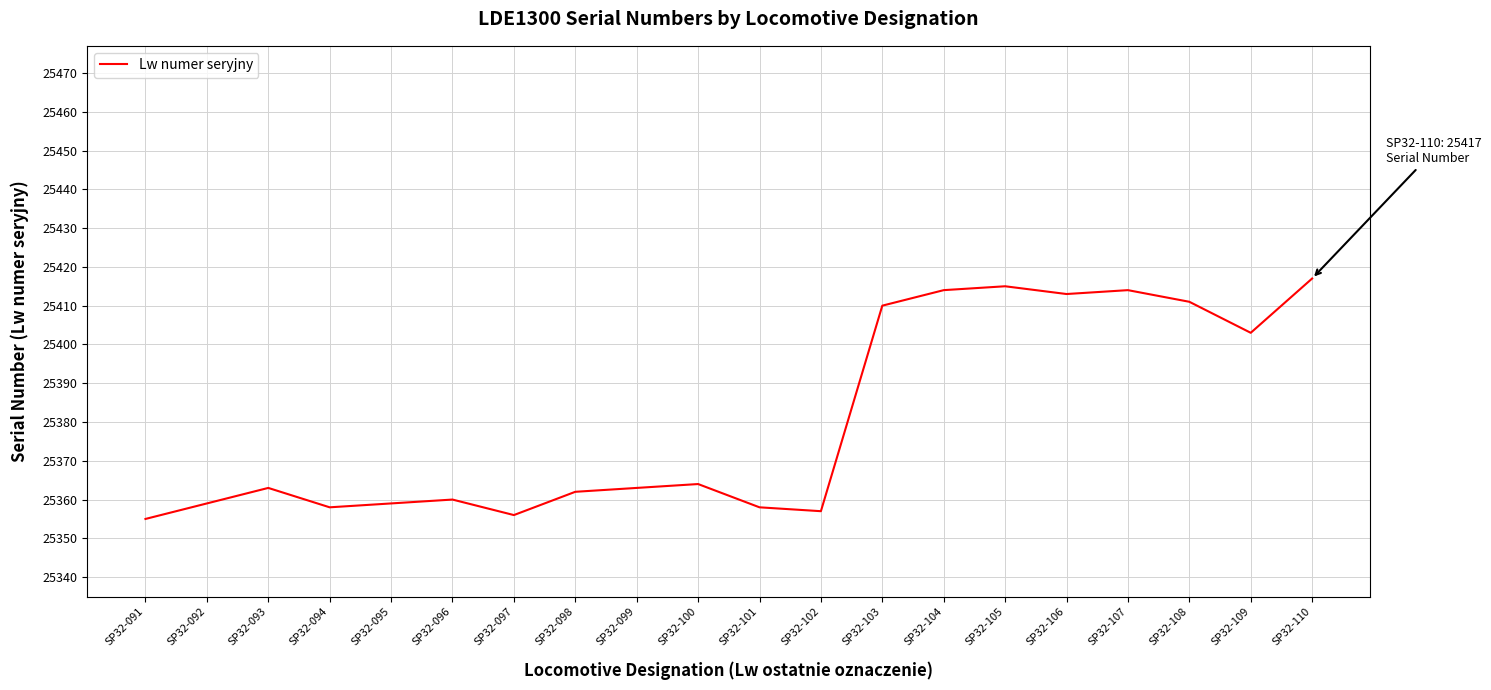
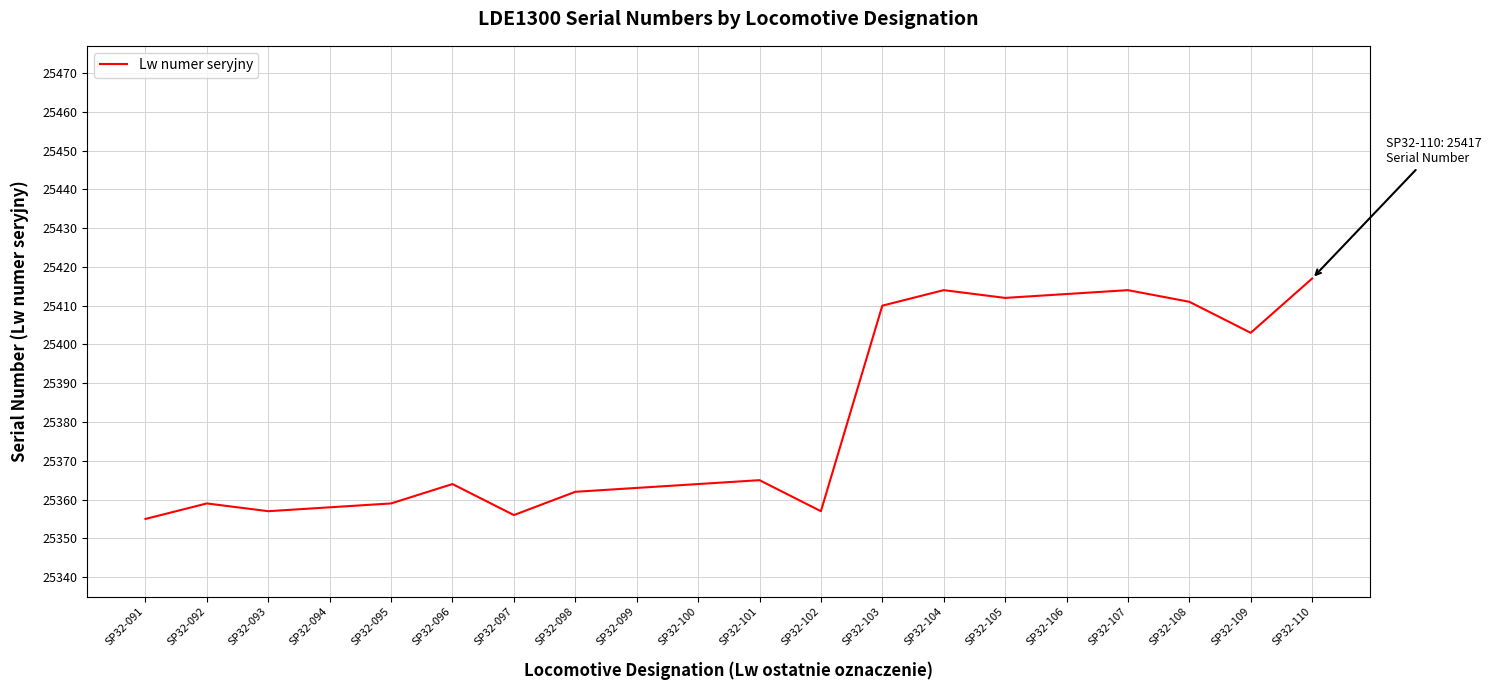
  {
    "SP32-091": 25355,
    "SP32-092": 25359,
-   "SP32-093": 25363,
+   "SP32-093": 25357,
    "SP32-094": 25358,
    "SP32-095": 25359,
-   "SP32-096": 25360,
+   "SP32-096": 25364,
    "SP32-097": 25356,
    "SP32-098": 25362,
    "SP32-099": 25363,
    "SP32-100": 25364,
-   "SP32-101": 25358,
+   "SP32-101": 25365,
    "SP32-102": 25357,
    "SP32-103": 25410,
    "SP32-104": 25414,
-   "SP32-105": 25415,
+   "SP32-105": 25412,
    "SP32-106": 25413,
    "SP32-107": 25414,
    "SP32-108": 25411,
    "SP32-109": 25403
  }
